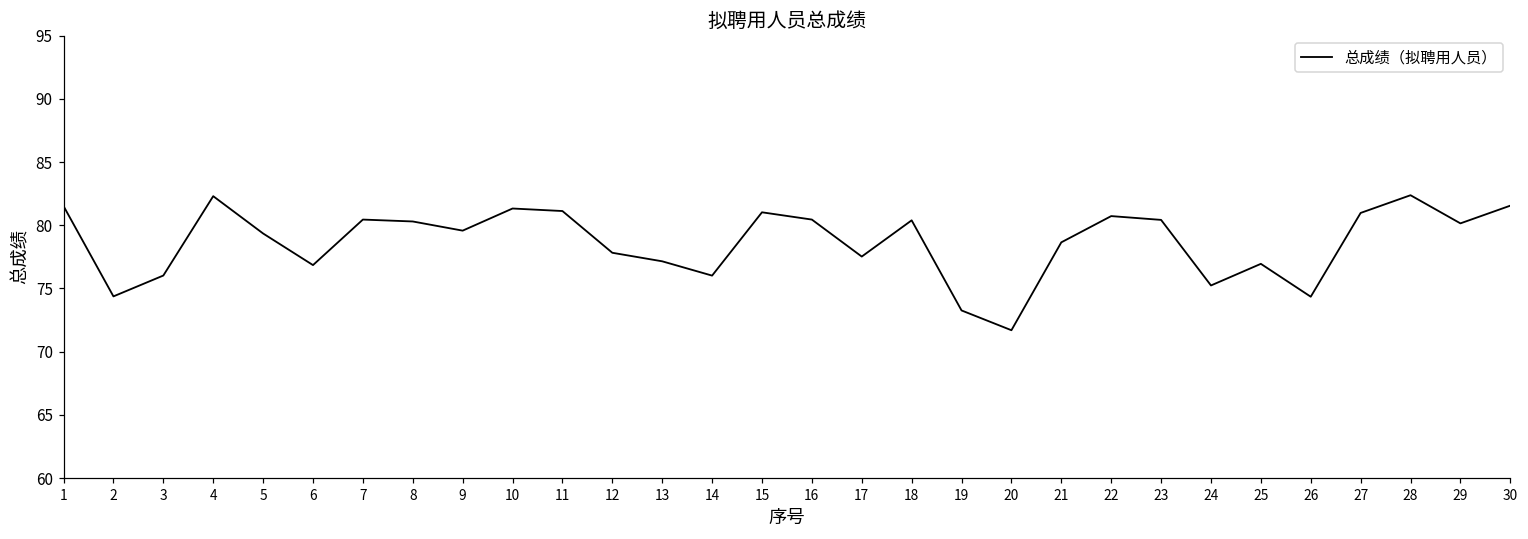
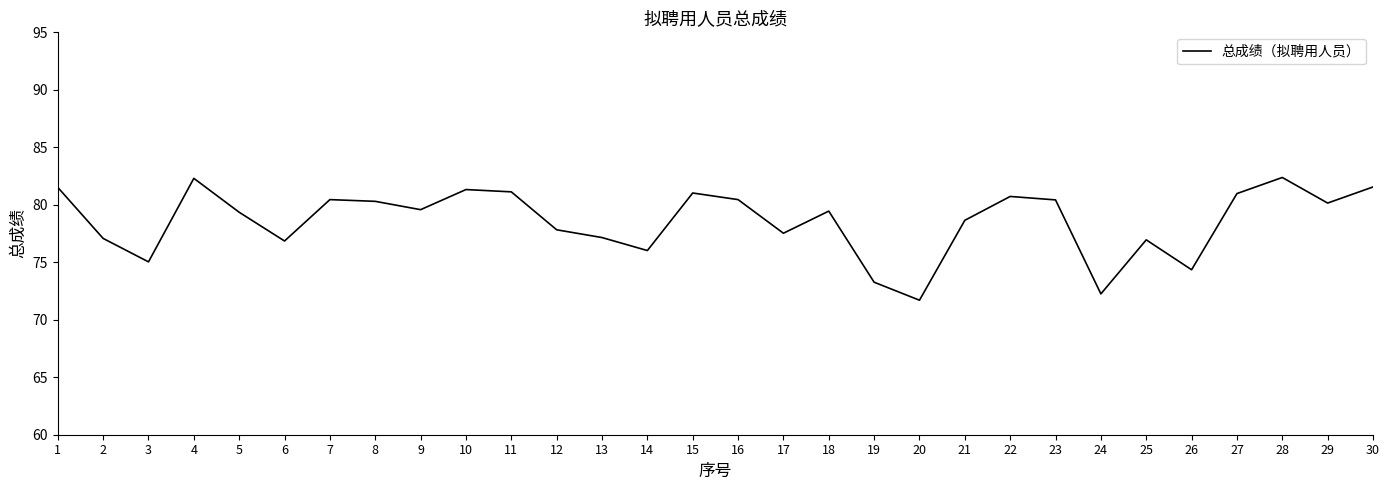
  {
    "1": 81.5,
-   "2": 74.4,
-   "3": 76.0,
+   "2": 77.1,
+   "3": 75.0,
    "4": 82.3,
    "5": 79.4,
    "6": 76.9,
    "7": 80.5,
    "8": 80.3,
    "9": 79.6,
    "10": 81.3,
    "11": 81.1,
    "12": 77.8,
    "13": 77.2,
    "14": 76.0,
    "15": 81.0,
    "16": 80.5,
    "17": 77.5,
-   "18": 80.4,
+   "18": 79.5,
    "19": 73.3,
    "20": 71.7,
    "21": 78.7,
    "22": 80.7,
    "23": 80.4,
-   "24": 75.2,
+   "24": 72.3,
    "25": 77.0,
    "26": 74.4,
    "27": 81.0,
    "28": 82.4,
    "29": 80.2,
    "30": 81.6
  }
